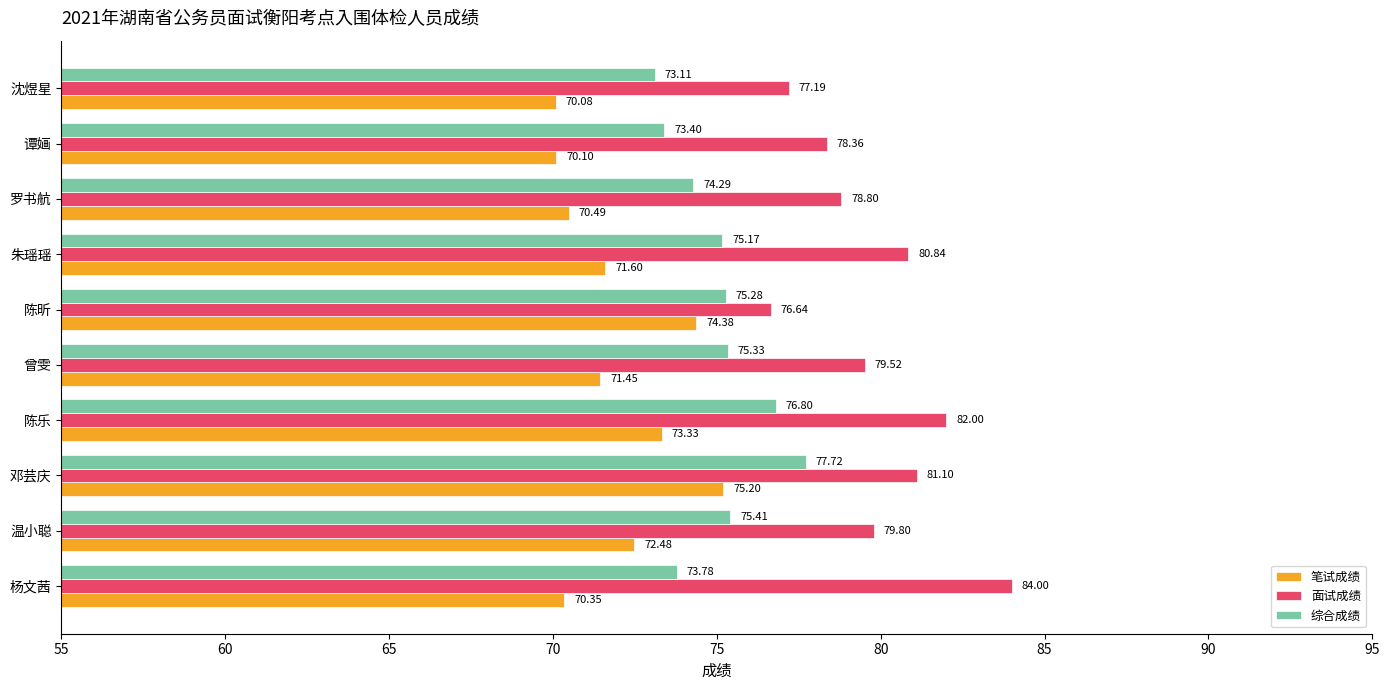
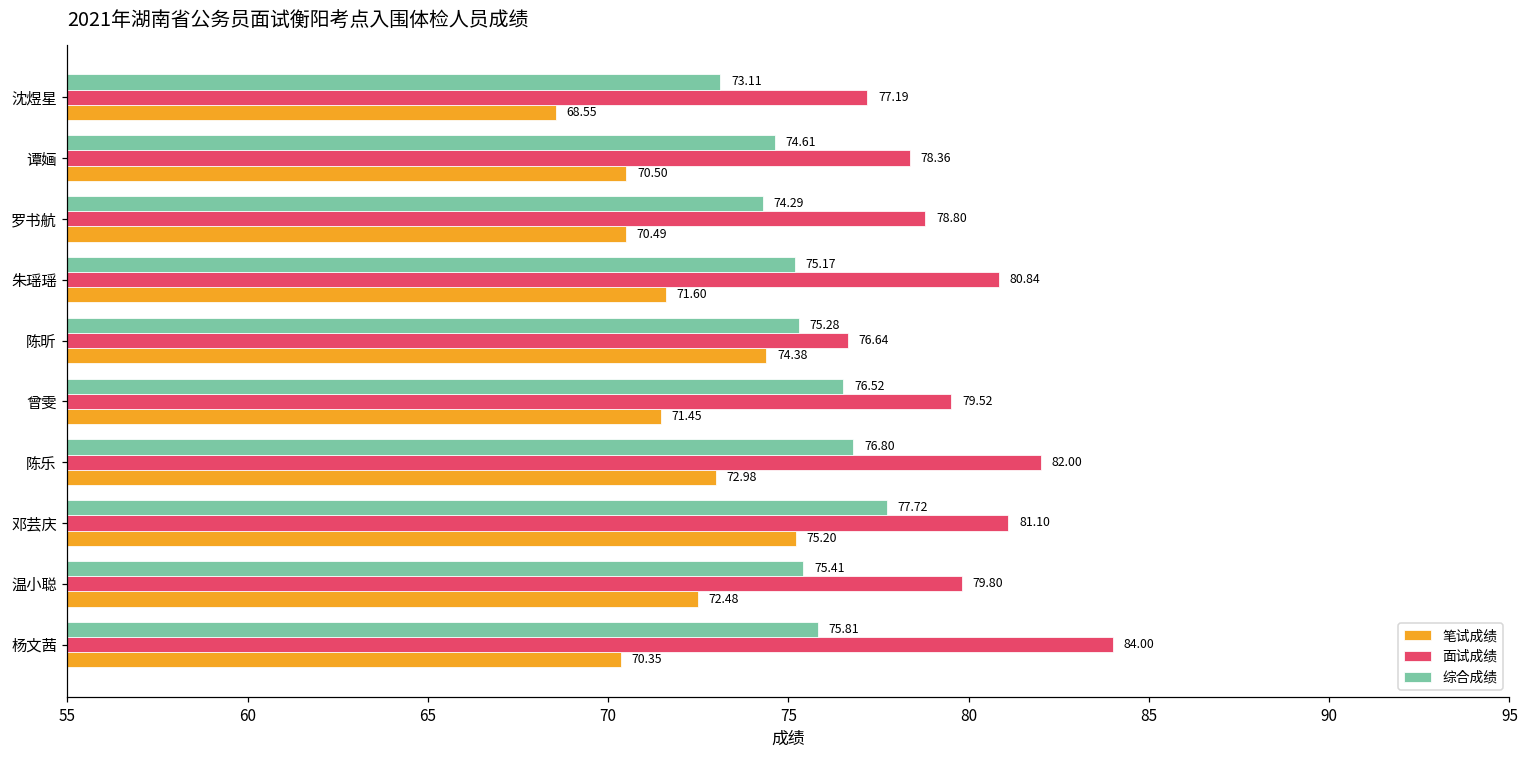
  {
    "笔试成绩": {
-     "沈煜星": 70.08,
-     "谭婳": 70.10,
+     "沈煜星": 68.55,
+     "谭婳": 70.50,
      "罗书航": 70.49,
      "朱瑶瑶": 71.60,
      "陈昕": 74.38,
      "曾雯": 71.45,
-     "陈乐": 73.33,
+     "陈乐": 72.98,
      "邓芸庆": 75.20,
      "温小聪": 72.48,
      "杨文茜": 70.35
    },
    "面试成绩": {
      "沈煜星": 77.19,
      "谭婳": 78.36,
      "罗书航": 78.80,
      "朱瑶瑶": 80.84,
      "陈昕": 76.64,
      "曾雯": 79.52,
      "陈乐": 82.00,
      "邓芸庆": 81.10,
      "温小聪": 79.80,
      "杨文茜": 84.00
    },
    "综合成绩": {
      "沈煜星": 73.11,
-     "谭婳": 73.40,
+     "谭婳": 74.61,
      "罗书航": 74.29,
      "朱瑶瑶": 75.17,
      "陈昕": 75.28,
-     "曾雯": 75.33,
+     "曾雯": 76.52,
      "陈乐": 76.80,
      "邓芸庆": 77.72,
      "温小聪": 75.41,
-     "杨文茜": 73.78
+     "杨文茜": 75.81
    }
  }
